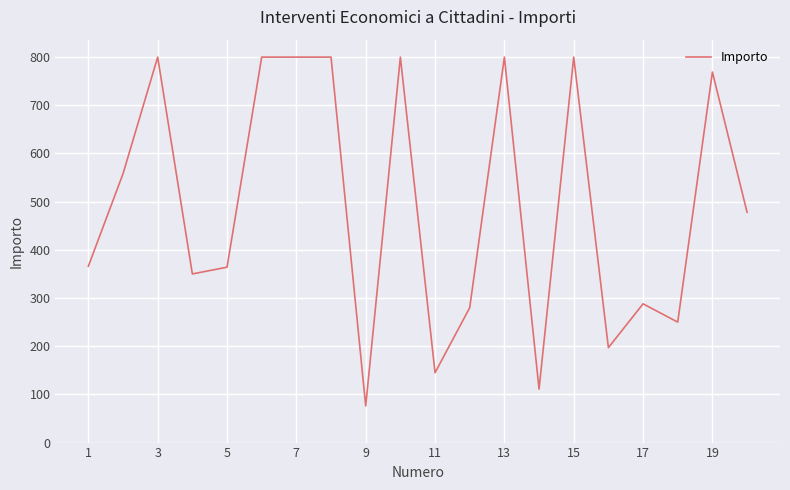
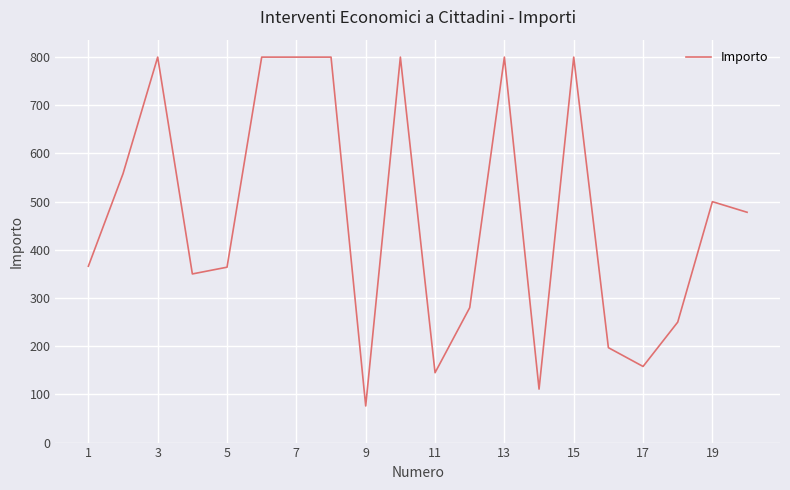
  {
    "1": 370,
    "3": 800,
    "5": 360,
    "7": 800,
    "9": 80,
    "11": 150,
    "13": 800,
    "15": 800,
-   "17": 290,
-   "19": 770
+   "17": 160,
+   "19": 500
  }
